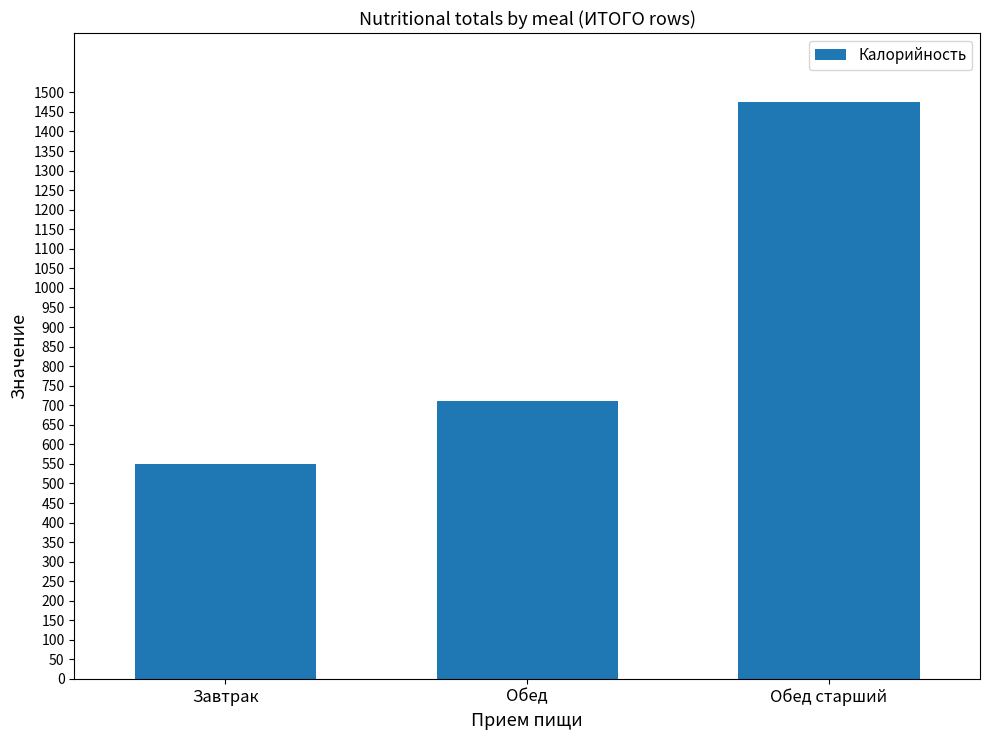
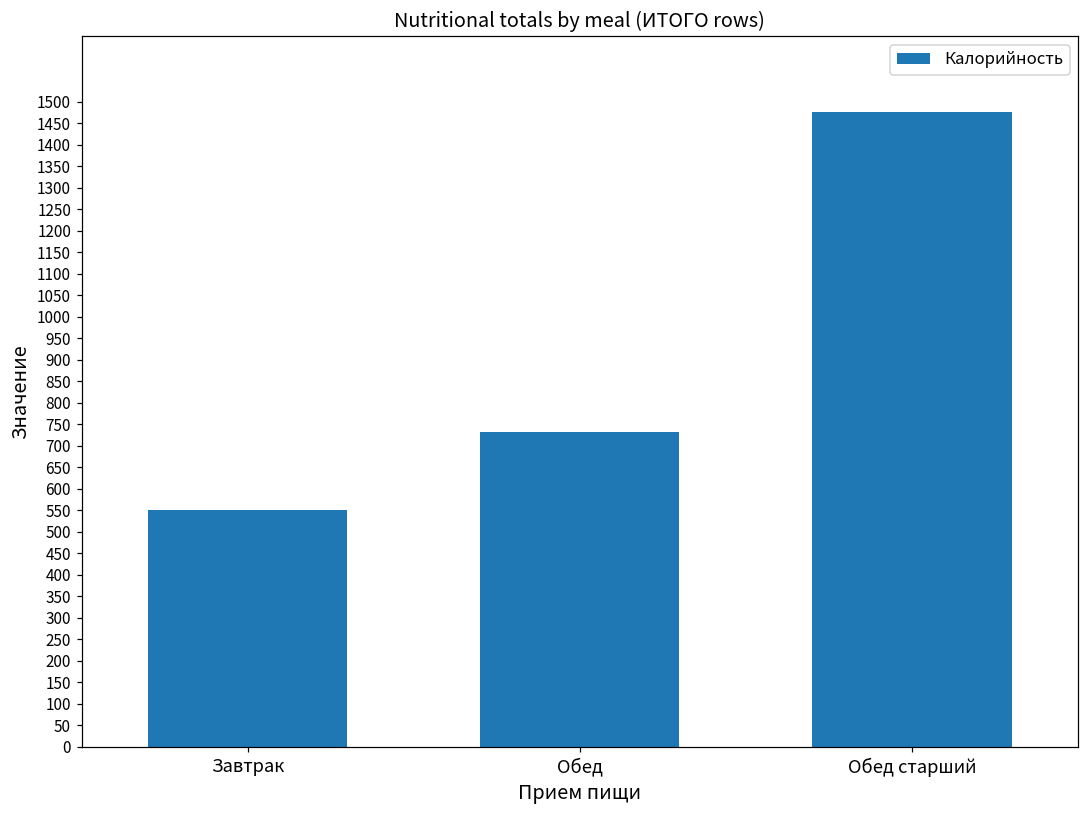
  {
    "Завтрак": 550,
-   "Обед": 710,
+   "Обед": 730,
    "Обед старший": 1470
  }
